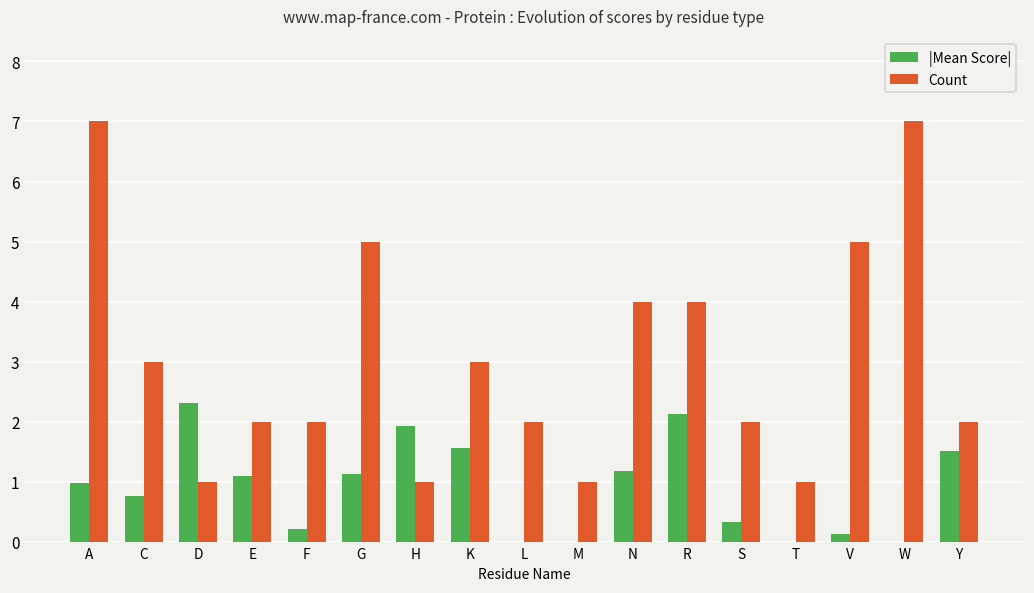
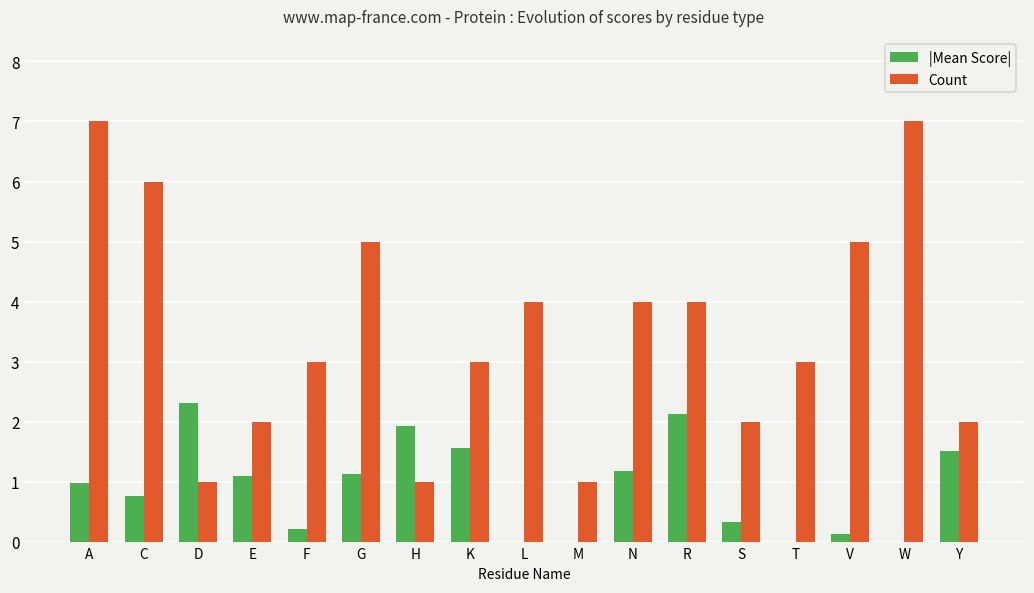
  {
    "|Mean Score|": {
      "A": 1,
      "C": 0.8,
      "D": 2.3,
      "E": 1.1,
      "F": 0.2,
      "G": 1.1,
      "H": 1.9,
      "K": 1.6,
      "L": 0,
      "M": 0,
      "N": 1.2,
      "R": 2.1,
      "S": 0.3,
      "T": 0,
      "V": 0.1,
      "W": 0,
      "Y": 1.5
    },
    "Count": {
      "A": 7,
-     "C": 3,
+     "C": 6,
      "D": 1,
      "E": 2,
-     "F": 2,
+     "F": 3,
      "G": 5,
      "H": 1,
      "K": 3,
-     "L": 2,
+     "L": 4,
      "M": 1,
      "N": 4,
      "R": 4,
      "S": 2,
-     "T": 1,
+     "T": 3,
      "V": 5,
      "W": 7,
      "Y": 2
    }
  }
